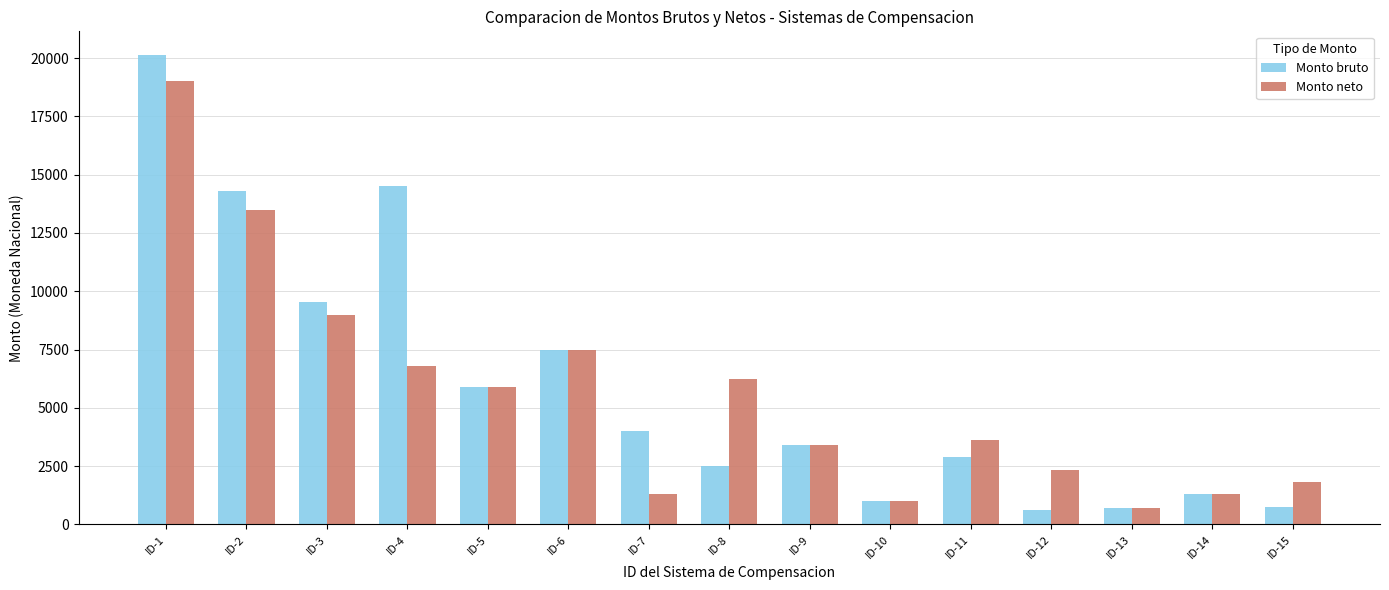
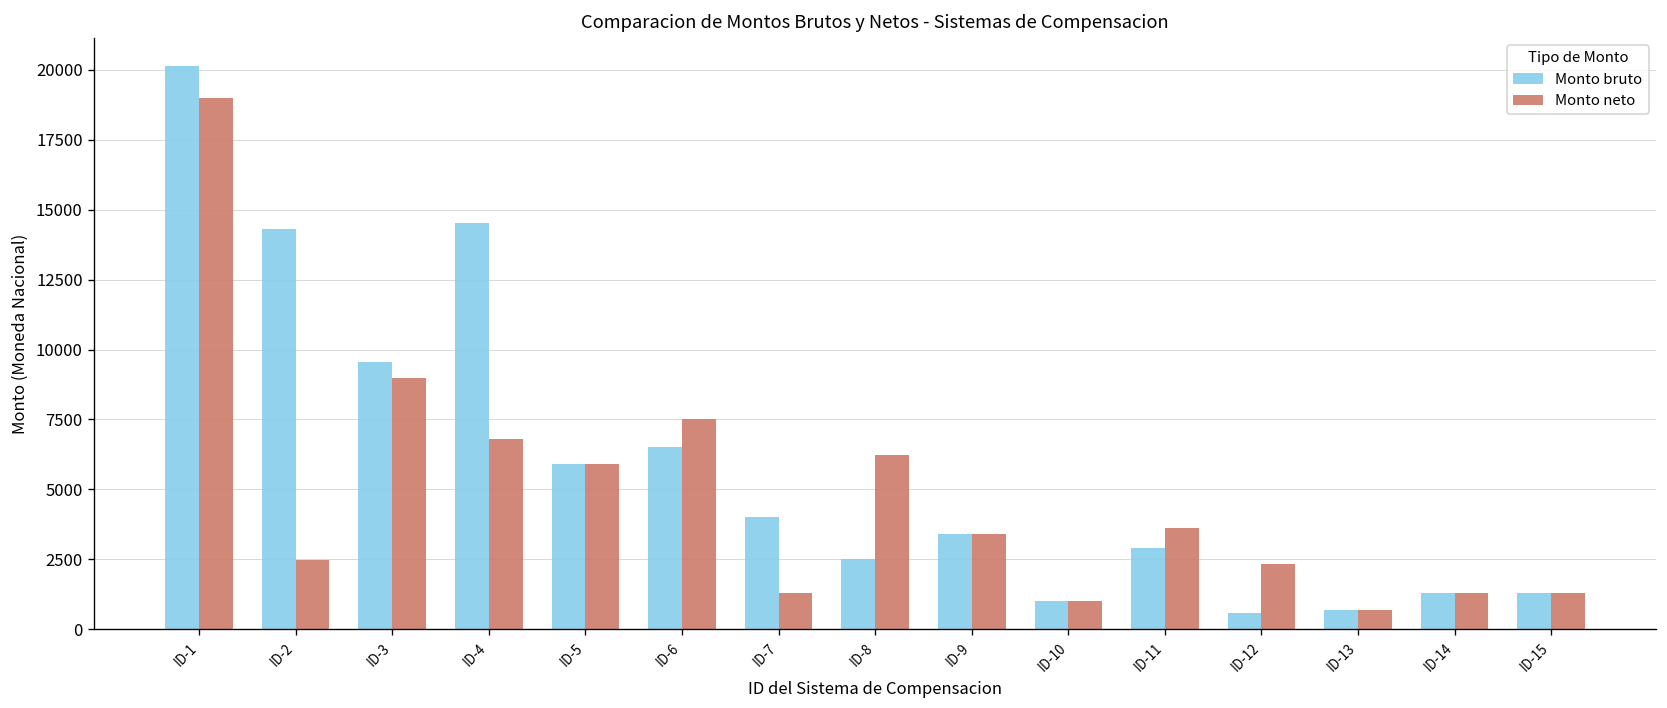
  {
    "Monto bruto": {
      "ID-1": 20100,
      "ID-2": 14300,
      "ID-3": 9500,
      "ID-4": 14500,
      "ID-5": 5900,
-     "ID-6": 7500,
+     "ID-6": 6500,
      "ID-7": 4000,
      "ID-8": 2500,
      "ID-9": 3400,
      "ID-10": 1000,
      "ID-11": 2900,
      "ID-12": 600,
      "ID-13": 700,
      "ID-14": 1300,
-     "ID-15": 800
+     "ID-15": 1300
    },
    "Monto neto": {
      "ID-1": 19000,
-     "ID-2": 13500,
+     "ID-2": 2500,
      "ID-3": 9000,
      "ID-4": 6800,
      "ID-5": 5900,
      "ID-6": 7500,
      "ID-7": 1300,
      "ID-8": 6200,
      "ID-9": 3400,
      "ID-10": 1000,
      "ID-11": 3600,
      "ID-12": 2300,
      "ID-13": 700,
      "ID-14": 1300,
-     "ID-15": 1800
+     "ID-15": 1300
    }
  }
